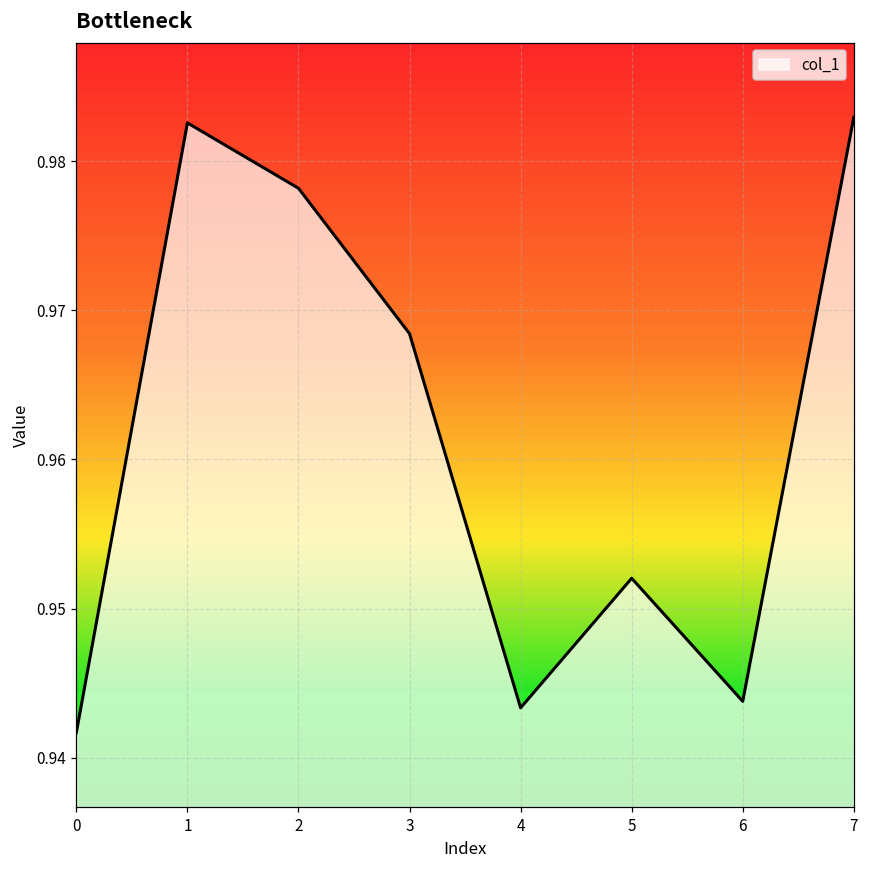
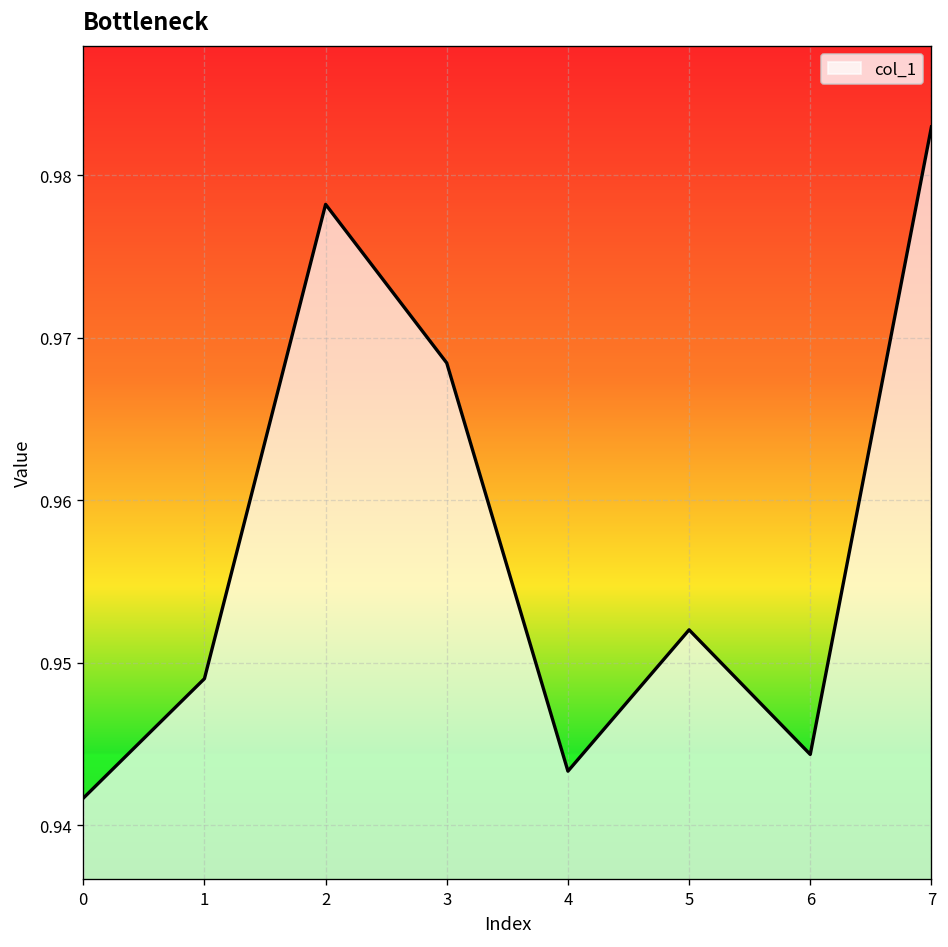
  {
    "0": 0.9417,
-   "1": 0.9826,
+   "1": 0.9490,
    "2": 0.9782,
    "3": 0.9684,
    "4": 0.9433,
    "5": 0.9520,
-   "6": 0.9438,
+   "6": 0.9444,
    "7": 0.9830
  }
